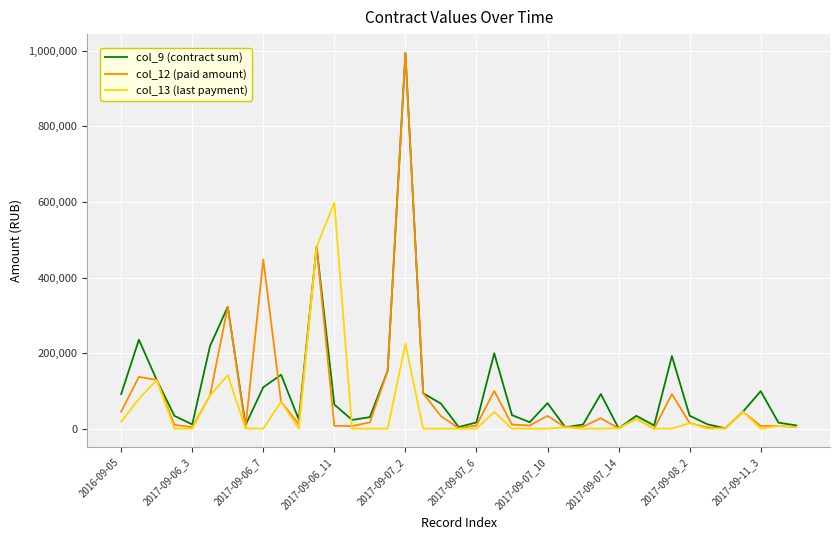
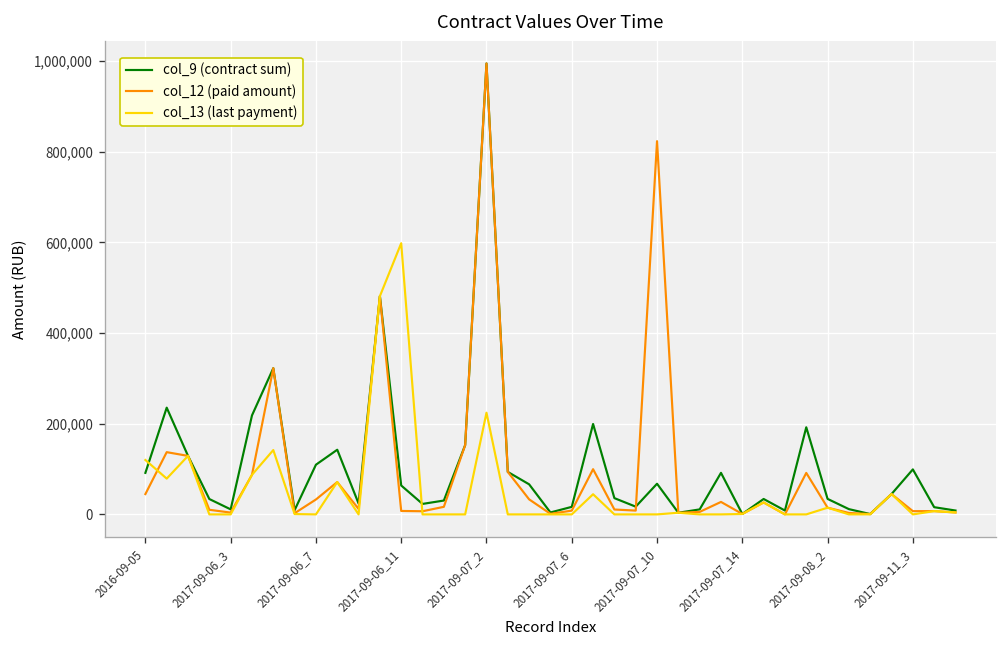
  {
    "col_9 (contract sum)": {
      "2016-09-05": "90,000",
      "2017-09-06_3": "10,000",
      "2017-09-06_7": "110,000",
      "2017-09-06_11": "60,000",
      "2017-09-07_6": "20,000",
      "2017-09-07_10": "70,000",
      "2017-09-08_2": "30,000",
      "2017-09-11_3": "100,000"
    },
    "col_12 (paid amount)": {
      "2016-09-05": "40,000",
-     "2017-09-06_7": "450,000",
+     "2017-09-06_7": "30,000",
      "2017-09-06_11": "10,000",
      "2017-09-07_6": "10,000",
-     "2017-09-07_10": "30,000",
+     "2017-09-07_10": "820,000",
      "2017-09-11_3": "10,000"
    },
    "col_13 (last payment)": {
-     "2016-09-05": "20,000",
+     "2016-09-05": "120,000",
      "2017-09-06_7": "0",
      "2017-09-06_11": "600,000",
      "2017-09-07_2": "220,000",
      "2017-09-07_6": "0",
      "2017-09-07_10": "0",
      "2017-09-11_3": "0"
    }
  }
